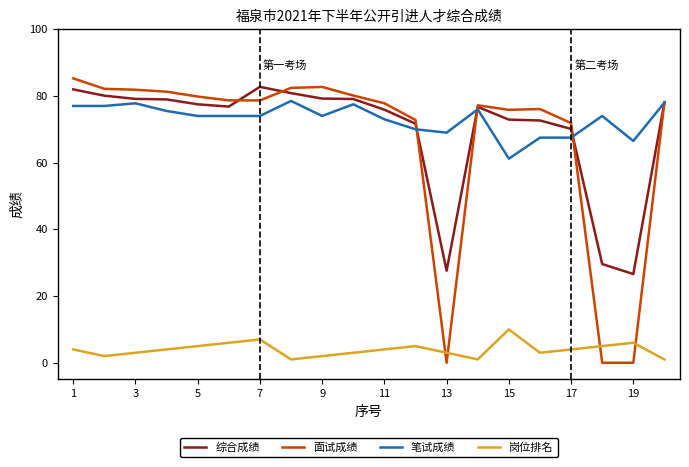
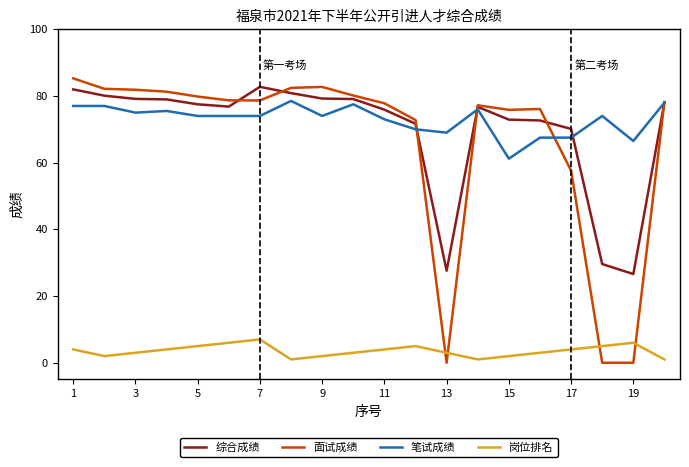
  {
    "综合成绩": {
      "1": 82,
      "3": 79,
      "5": 77,
      "7": 83,
      "9": 79,
      "11": 76,
      "13": 28,
      "15": 73,
      "17": 70,
      "19": 27
    },
    "面试成绩": {
      "1": 85,
      "3": 82,
      "5": 80,
      "7": 79,
      "9": 83,
      "11": 78,
      "13": 0,
      "15": 76,
-     "17": 72,
+     "17": 58,
      "19": 0
    },
    "笔试成绩": {
      "1": 77,
-     "3": 78,
+     "3": 75,
      "5": 74,
      "7": 74,
      "9": 74,
      "11": 73,
      "13": 69,
      "15": 61,
      "17": 68,
      "19": 67
    },
    "岗位排名": {
      "1": 4,
      "3": 3,
      "5": 5,
      "7": 7,
      "9": 2,
      "11": 4,
      "13": 3,
-     "15": 10,
+     "15": 2,
      "17": 4,
      "19": 6
    }
  }
